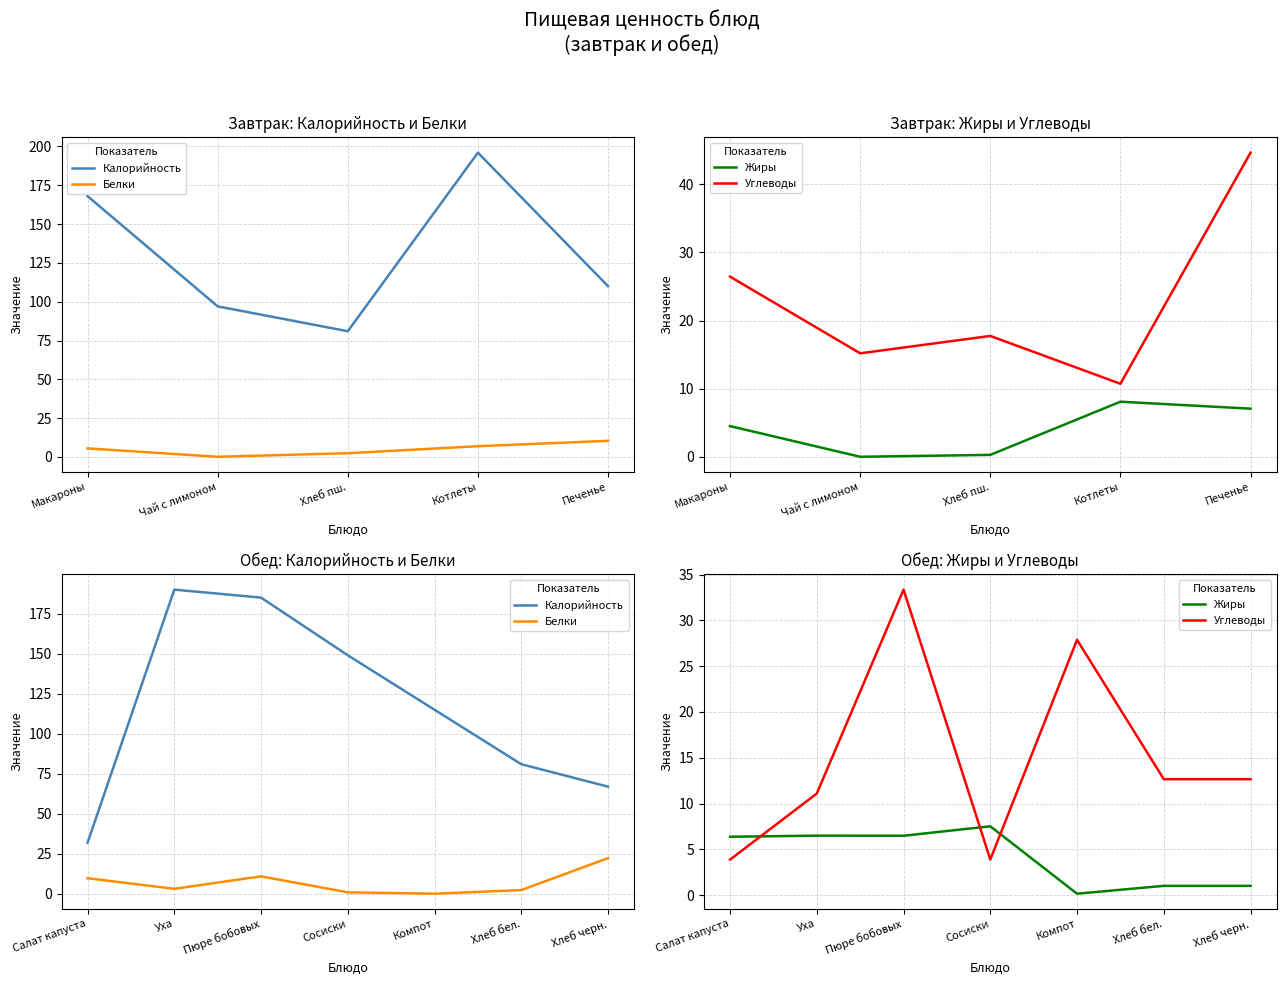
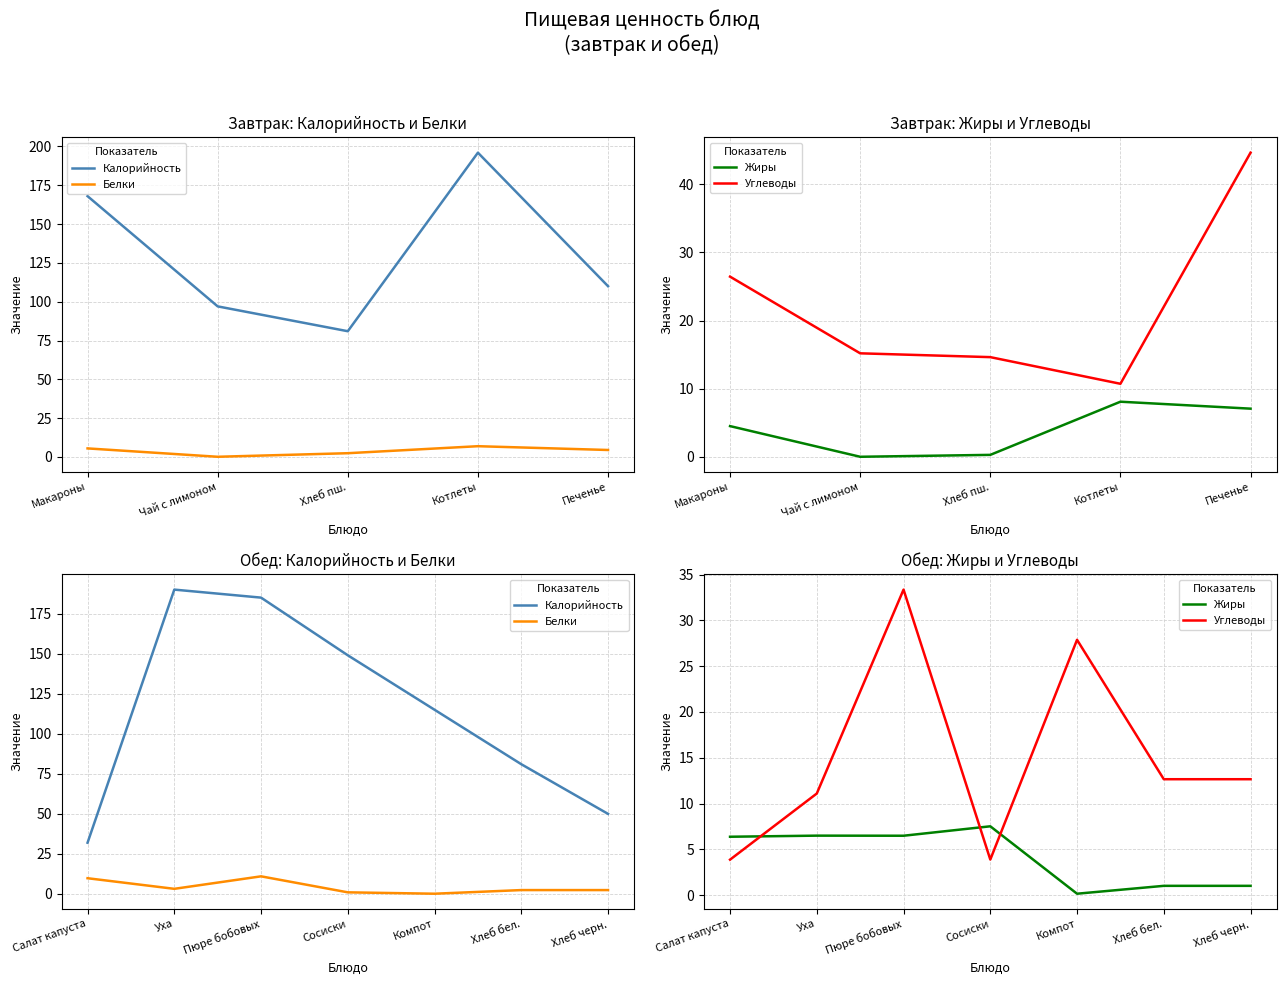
  {
    "Завтрак: Калорийность и Белки": {
      "Калорийность": {
        "Макароны": 168,
        "Чай с лимоном": 97,
        "Хлеб пш.": 81,
        "Котлеты": 196,
        "Печенье": 110
      },
      "Белки": {
        "Макароны": 6,
        "Чай с лимоном": 0,
        "Хлеб пш.": 2,
        "Котлеты": 7,
-       "Печенье": 10
+       "Печенье": 5
      }
    },
    "Завтрак: Жиры и Углеводы": {
      "Жиры": {
        "Макароны": 5,
        "Чай с лимоном": 0,
        "Хлеб пш.": 0,
        "Котлеты": 8,
        "Печенье": 7
      },
      "Углеводы": {
        "Макароны": 26,
        "Чай с лимоном": 15,
-       "Хлеб пш.": 18,
+       "Хлеб пш.": 15,
        "Котлеты": 11,
        "Печенье": 45
      }
    },
    "Обед: Калорийность и Белки": {
      "Калорийность": {
        "Салат капуста": 32,
        "Уха": 190,
        "Пюре бобовых": 185,
        "Сосиски": 149,
        "Компот": 115,
        "Хлеб бел.": 81,
-       "Хлеб черн.": 67
+       "Хлеб черн.": 50
      },
      "Белки": {
        "Салат капуста": 10,
        "Уха": 3,
        "Пюре бобовых": 11,
        "Сосиски": 1,
        "Компот": 0,
        "Хлеб бел.": 2,
-       "Хлеб черн.": 22
+       "Хлеб черн.": 2
      }
    },
    "Обед: Жиры и Углеводы": {
      "Жиры": {
        "Салат капуста": 6,
        "Уха": 7,
        "Пюре бобовых": 6,
        "Сосиски": 8,
        "Компот": 0,
        "Хлеб бел.": 1,
        "Хлеб черн.": 1
      },
      "Углеводы": {
        "Салат капуста": 4,
        "Уха": 11,
        "Пюре бобовых": 33,
        "Сосиски": 4,
        "Компот": 28,
        "Хлеб бел.": 13,
        "Хлеб черн.": 13
      }
    }
  }
